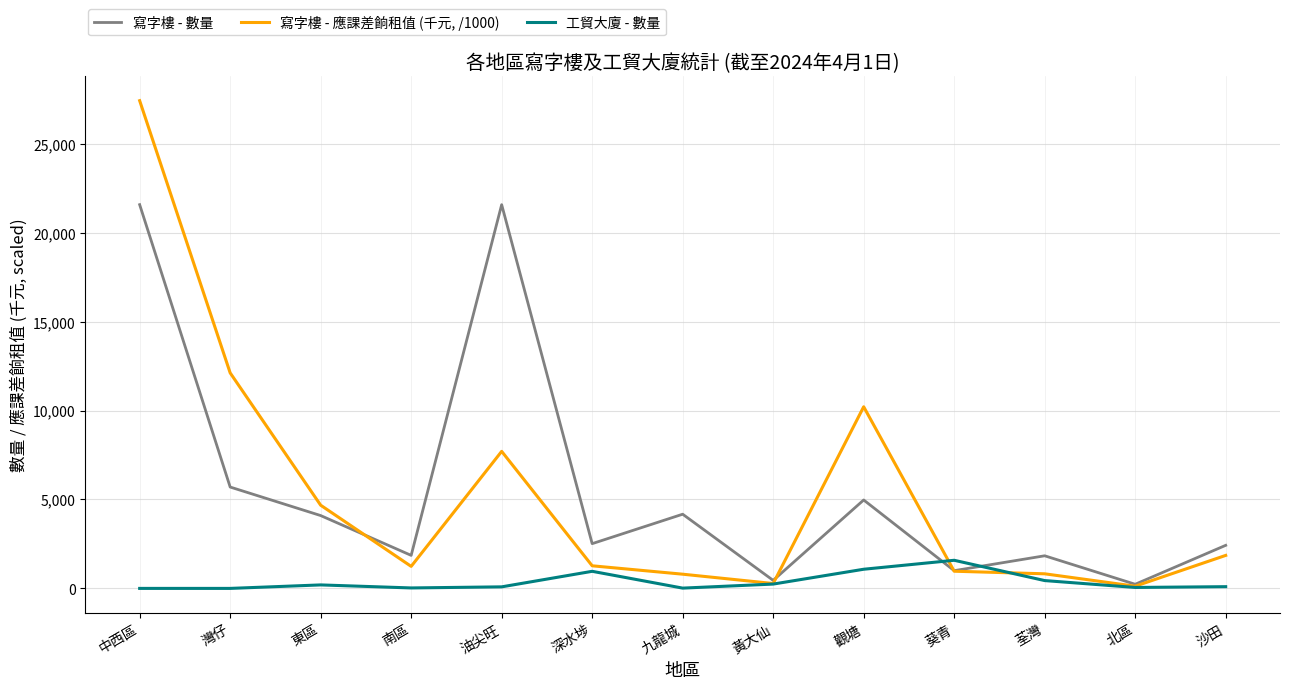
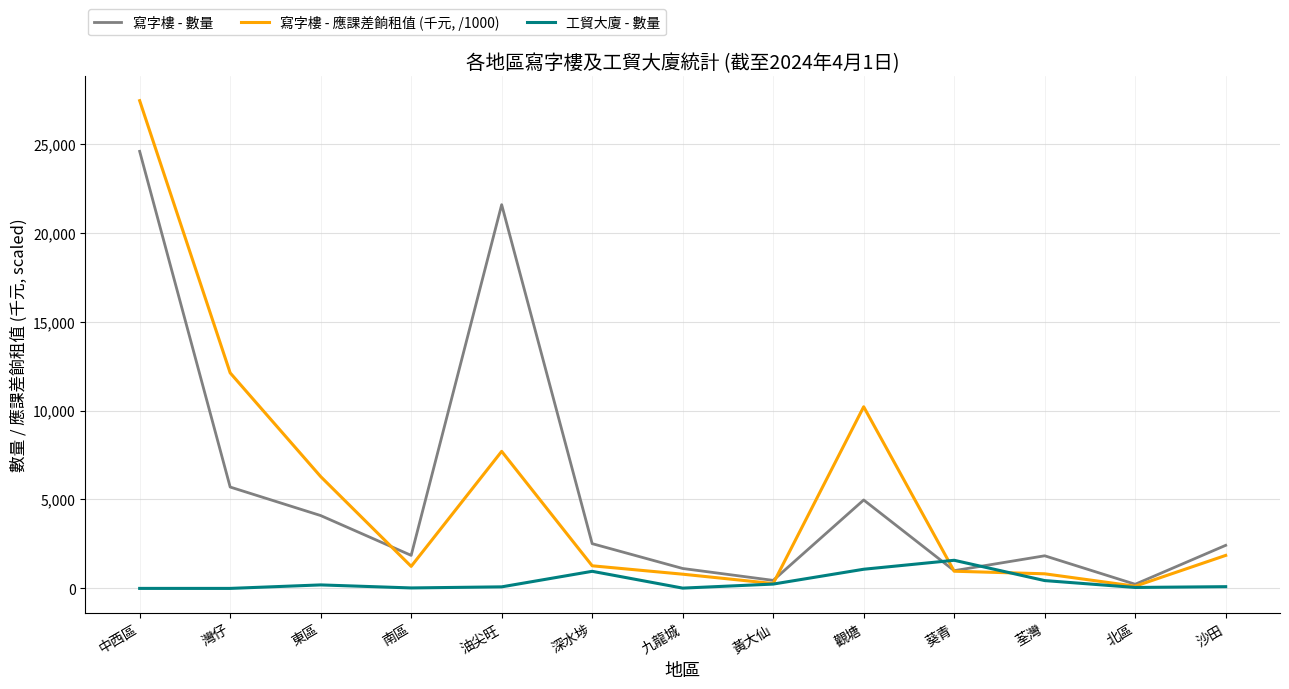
  {
    "寫字樓 - 數量": {
-     "中西區": "21,600",
+     "中西區": "24,600",
      "灣仔": "5,700",
      "東區": "4,100",
      "南區": "1,900",
      "油尖旺": "21,600",
      "深水埗": "2,500",
-     "九龍城": "4,200",
+     "九龍城": "1,100",
      "黃大仙": "500",
      "觀塘": "5,000",
      "荃灣": "1,800",
      "沙田": "2,400"
    },
    "寫字樓 - 應課差餉租值 (千元, /1000)": {
      "中西區": "27,400",
      "灣仔": "12,100",
-     "東區": "4,700",
+     "東區": "6,300",
      "南區": "1,200",
      "油尖旺": "7,700",
      "深水埗": "1,300",
      "九龍城": "800",
      "觀塘": "10,200",
      "荃灣": "800",
      "沙田": "1,900"
    },
    "工貿大廈 - 數量": {
      "中西區": "0",
      "灣仔": "0",
      "東區": "200",
      "南區": "0",
      "油尖旺": "100",
      "深水埗": "1,000",
      "九龍城": "0",
      "觀塘": "1,100",
      "葵青": "1,600",
      "荃灣": "400",
      "沙田": "100"
    }
  }
